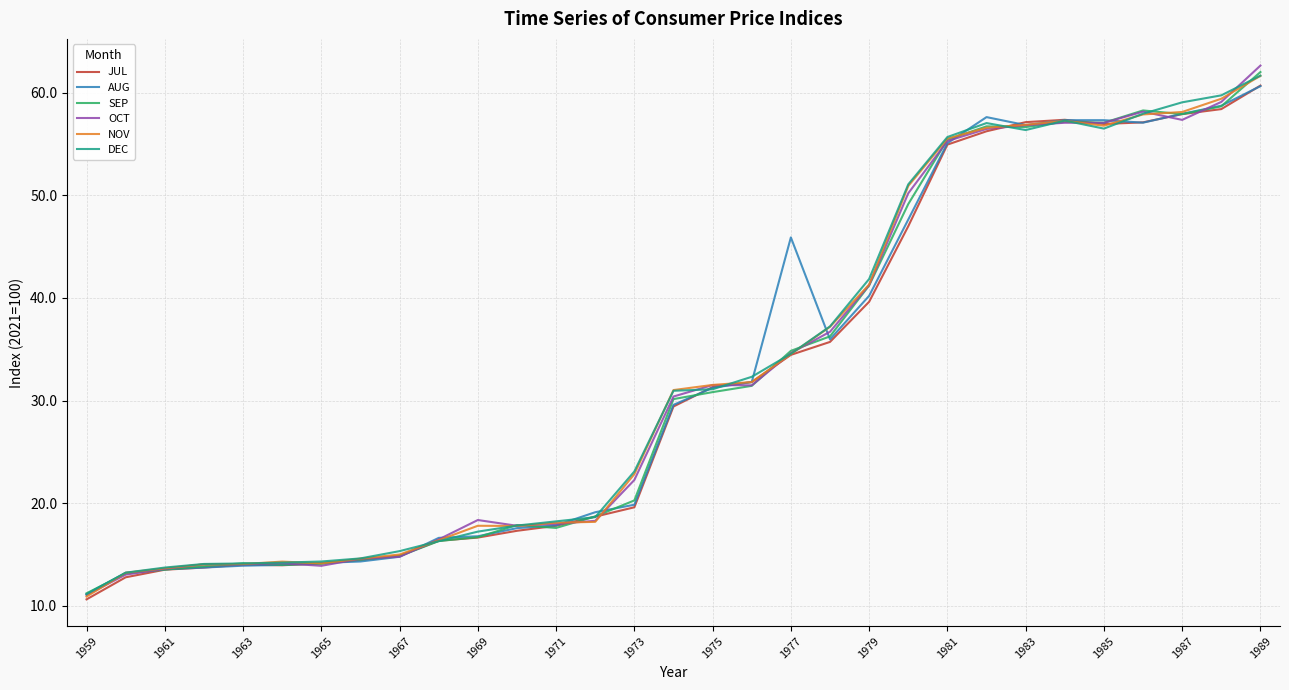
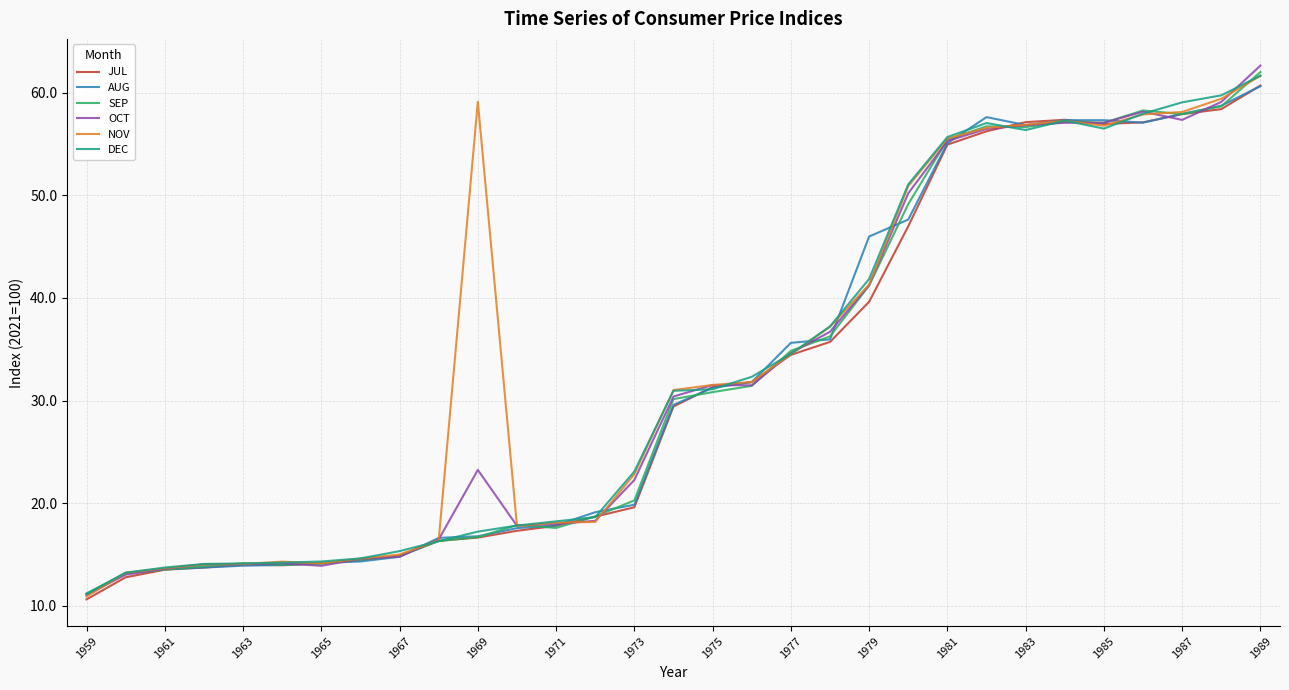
  {
    "JUL": {
      "1959": 10.6,
      "1973": 19.6,
      "1979": 39.6,
      "1983": 57.1
    },
    "AUG": {
      "1973": 19.9,
-     "1977": 45.9,
-     "1979": 40.2,
+     "1977": 35.6,
+     "1979": 46.0,
      "1985": 57.3
    },
    "OCT": {
-     "1969": 18.4,
+     "1969": 23.3,
      "1973": 22.3,
      "1987": 57.4,
      "1989": 62.6
    },
    "NOV": {
-     "1969": 17.8,
+     "1969": 59.1,
      "1973": 22.8
    }
  }
